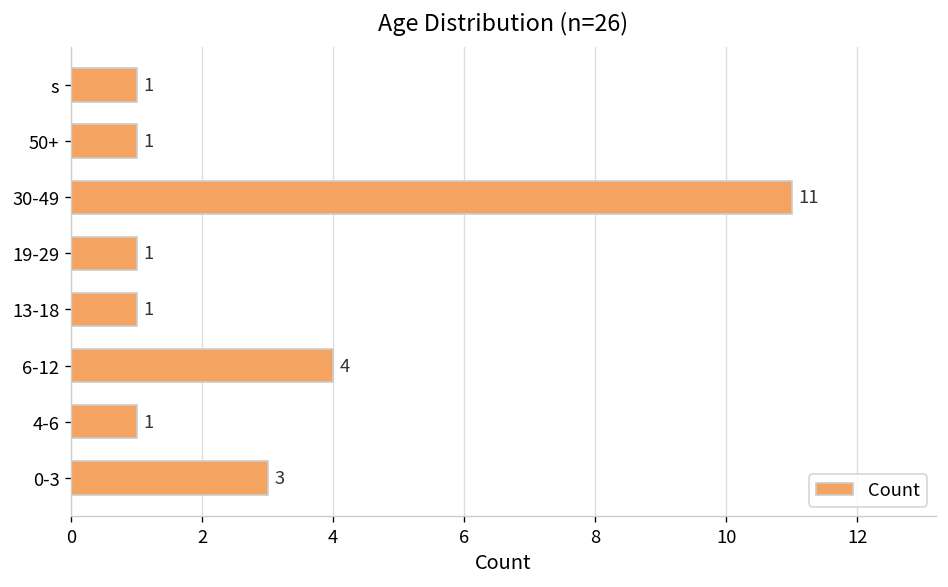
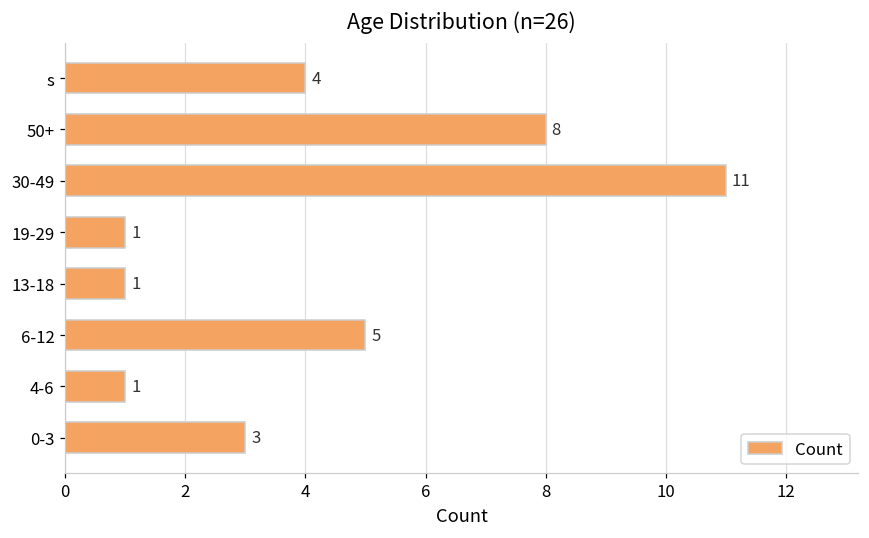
  {
-   "s": 1,
-   "50+": 1,
+   "s": 4,
+   "50+": 8,
    "30-49": 11,
    "19-29": 1,
    "13-18": 1,
-   "6-12": 4,
+   "6-12": 5,
    "4-6": 1,
    "0-3": 3
  }
